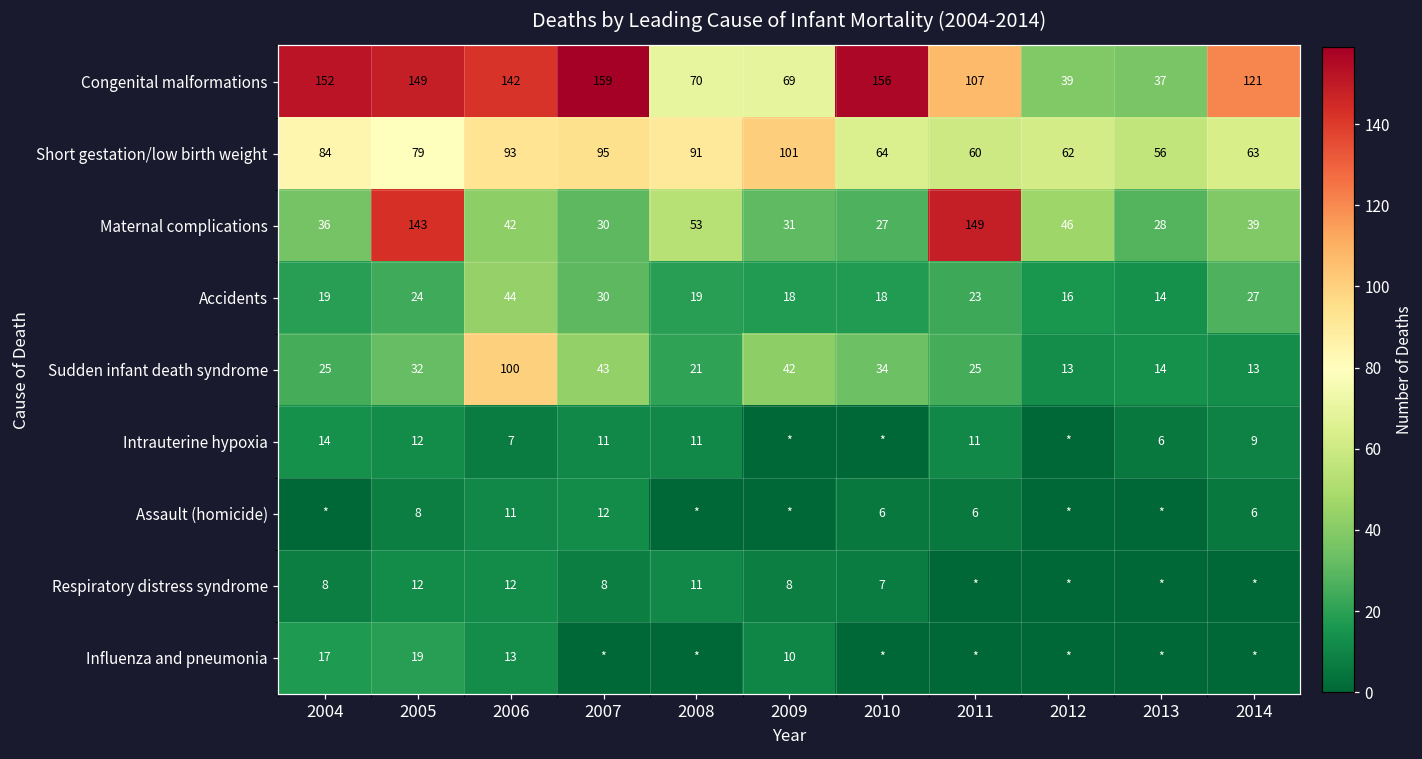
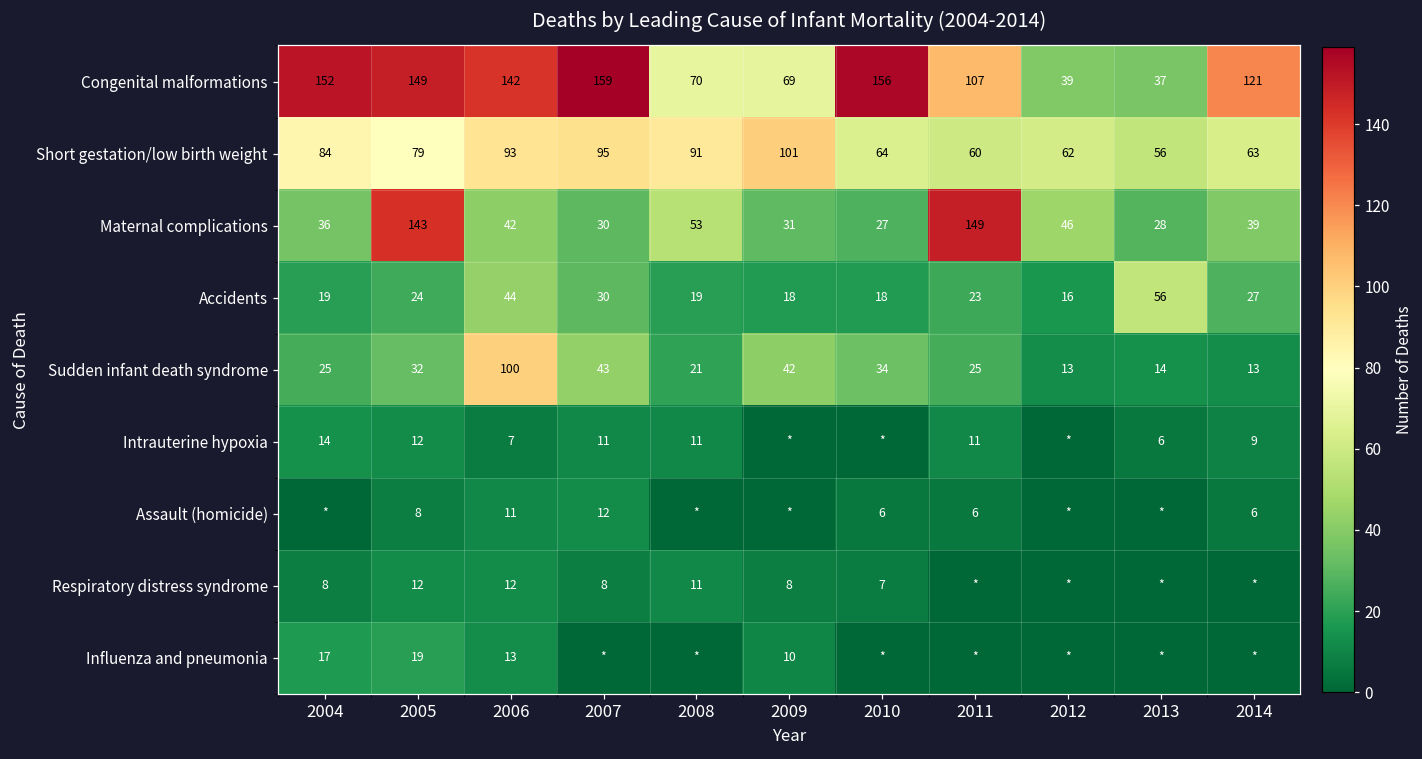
  {
    "Congenital malformations": {
      "2004": 152,
      "2005": 149,
      "2006": 142,
      "2007": 159,
      "2008": 70,
      "2009": 69,
      "2010": 156,
      "2011": 107,
      "2012": 39,
      "2013": 37,
      "2014": 121
    },
    "Short gestation/low birth weight": {
      "2004": 84,
      "2005": 79,
      "2006": 93,
      "2007": 95,
      "2008": 91,
      "2009": 101,
      "2010": 64,
      "2011": 60,
      "2012": 62,
      "2013": 56,
      "2014": 63
    },
    "Maternal complications": {
      "2004": 36,
      "2005": 143,
      "2006": 42,
      "2007": 30,
      "2008": 53,
      "2009": 31,
      "2010": 27,
      "2011": 149,
      "2012": 46,
      "2013": 28,
      "2014": 39
    },
    "Accidents": {
      "2004": 19,
      "2005": 24,
      "2006": 44,
      "2007": 30,
      "2008": 19,
      "2009": 18,
      "2010": 18,
      "2011": 23,
      "2012": 16,
-     "2013": 14,
+     "2013": 56,
      "2014": 27
    },
    "Sudden infant death syndrome": {
      "2004": 25,
      "2005": 32,
      "2006": 100,
      "2007": 43,
      "2008": 21,
      "2009": 42,
      "2010": 34,
      "2011": 25,
      "2012": 13,
      "2013": 14,
      "2014": 13
    },
    "Intrauterine hypoxia": {
      "2004": 14,
      "2005": 12,
      "2006": 7,
      "2007": 11,
      "2008": 11,
      "2011": 11,
      "2013": 6,
      "2014": 9
    },
    "Assault (homicide)": {
      "2005": 8,
      "2006": 11,
      "2007": 12,
      "2010": 6,
      "2011": 6,
      "2014": 6
    },
    "Respiratory distress syndrome": {
      "2004": 8,
      "2005": 12,
      "2006": 12,
      "2007": 8,
      "2008": 11,
      "2009": 8,
      "2010": 7
    },
    "Influenza and pneumonia": {
      "2004": 17,
      "2005": 19,
      "2006": 13,
      "2009": 10
    }
  }
